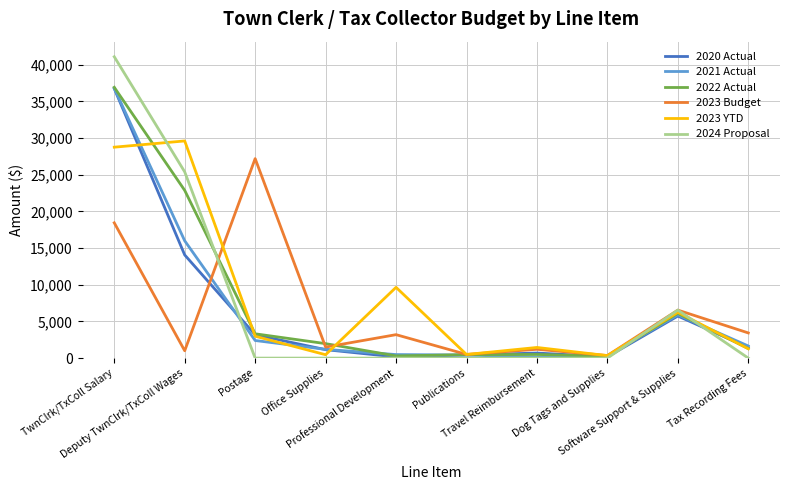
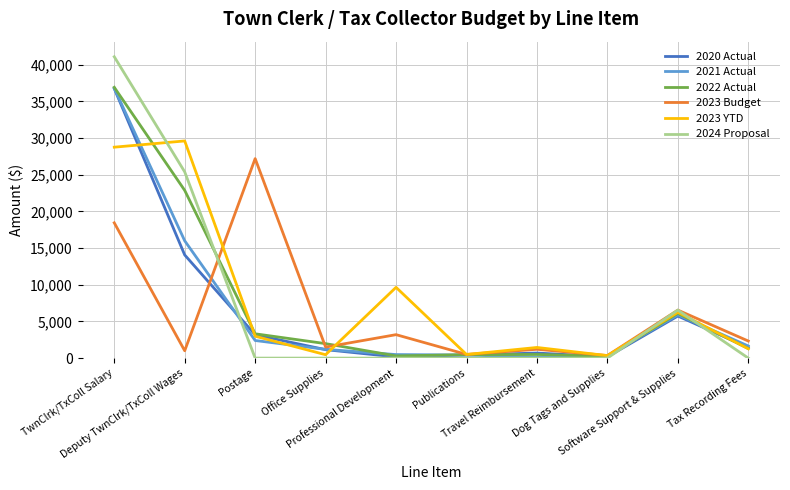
  {
    "2022 Actual": {
      "Deputy TwnClrk/TxColl Wages": "23,000",
      "Office Supplies": "2,000"
    },
    "2023 Budget": {
      "TwnClrk/TxColl Salary": "18,000",
      "Deputy TwnClrk/TxColl Wages": "1,000",
      "Postage": "27,000",
      "Professional Development": "3,000",
-     "Tax Recording Fees": "3,000"
+     "Tax Recording Fees": "2,000"
    },
    "2023 YTD": {
      "TwnClrk/TxColl Salary": "29,000",
      "Deputy TwnClrk/TxColl Wages": "30,000",
      "Office Supplies": "0",
      "Professional Development": "10,000"
    },
    "2024 Proposal": {
      "TwnClrk/TxColl Salary": "41,000",
      "Deputy TwnClrk/TxColl Wages": "25,000",
      "Postage": "0",
      "Office Supplies": "0",
      "Publications": "0",
      "Tax Recording Fees": "0"
    }
  }
